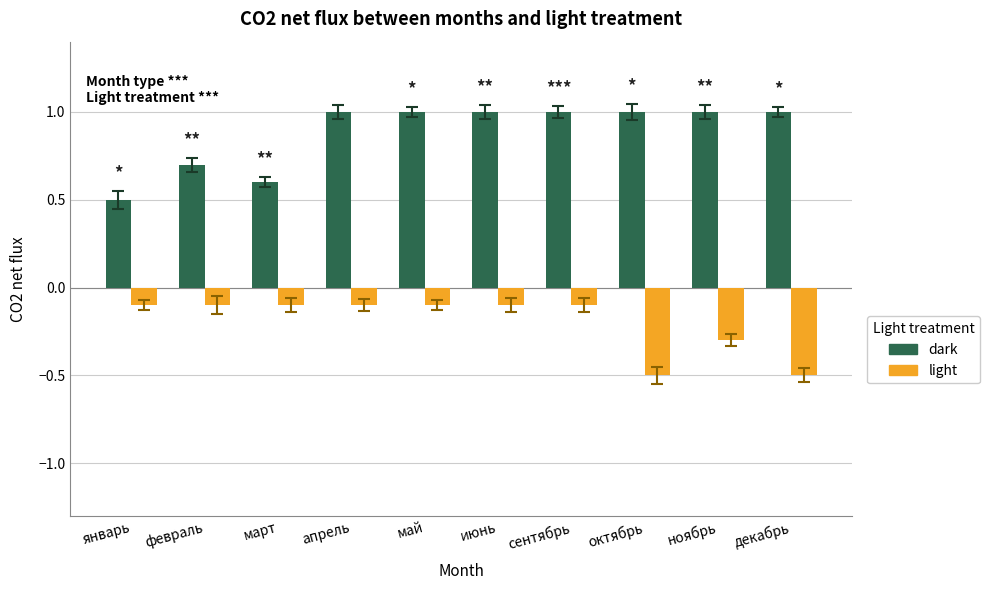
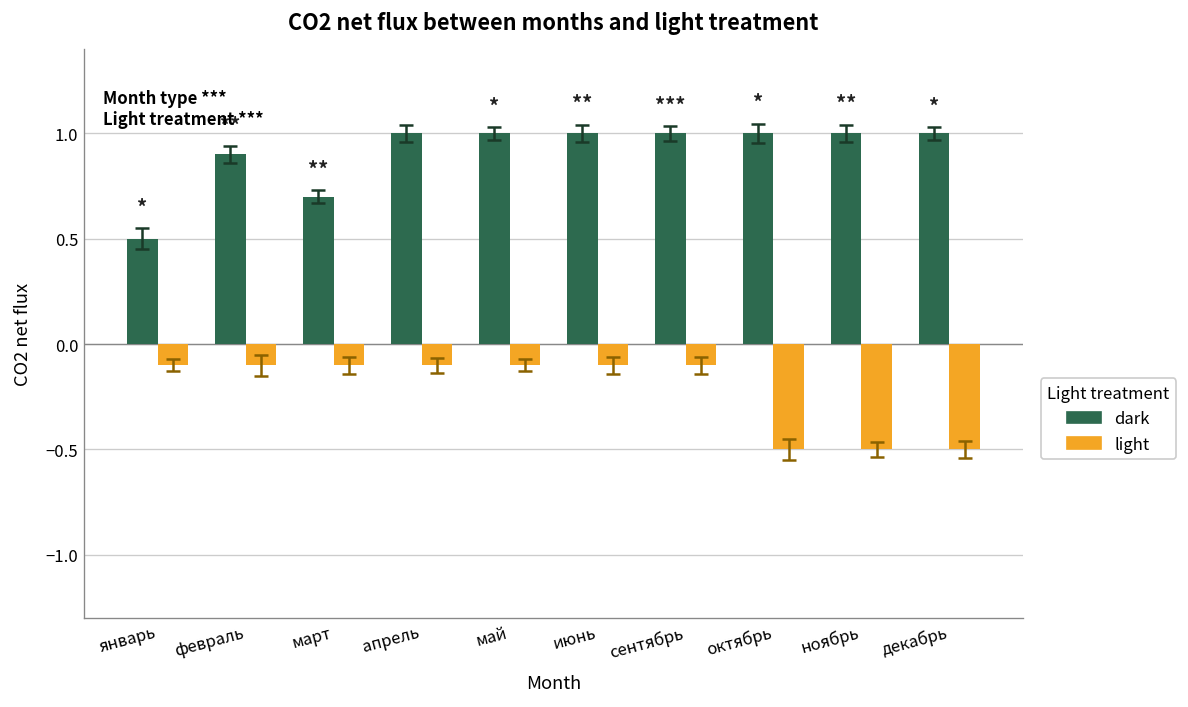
  {
    "dark": {
      "январь": 0.50,
-     "февраль": 0.70,
-     "март": 0.60,
+     "февраль": 0.90,
+     "март": 0.70,
      "апрель": 1.00,
      "май": 1.00,
      "июнь": 1.00,
      "сентябрь": 1.00,
      "октябрь": 1.00,
      "ноябрь": 1.00,
      "декабрь": 1.00
    },
    "light": {
      "январь": -0.10,
      "февраль": -0.10,
      "март": -0.10,
      "апрель": -0.10,
      "май": -0.10,
      "июнь": -0.10,
      "сентябрь": -0.10,
      "октябрь": -0.50,
-     "ноябрь": -0.30,
+     "ноябрь": -0.50,
      "декабрь": -0.50
    }
  }
